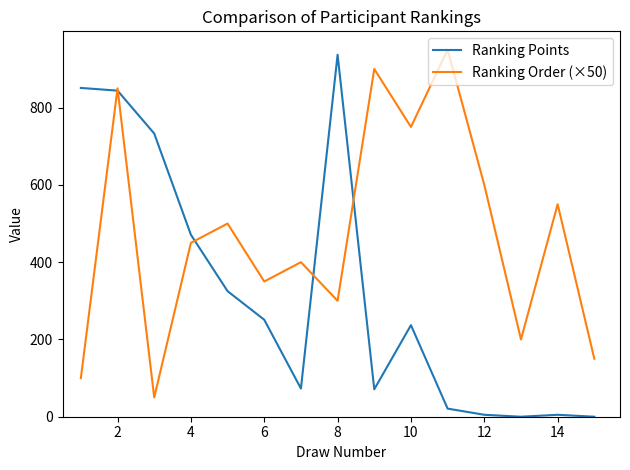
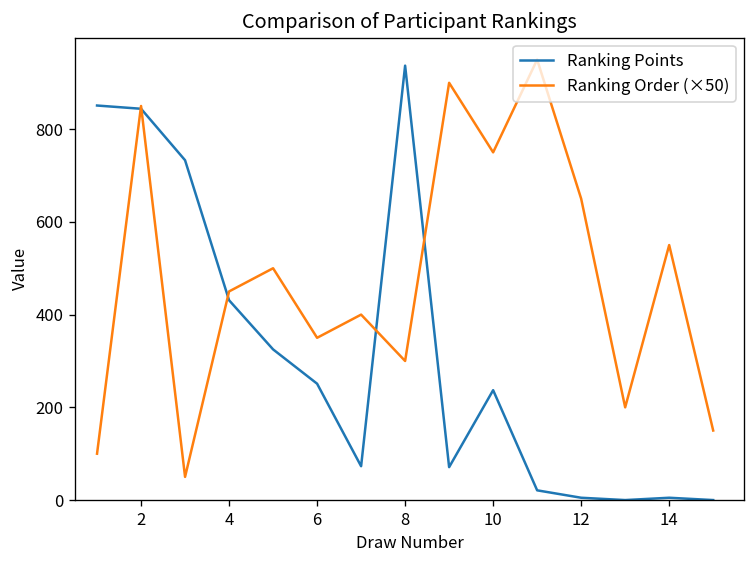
  {
    "Ranking Points": {
-     "4": 470,
+     "4": 430,
      "6": 250,
      "8": 940,
      "10": 240,
      "12": 10,
      "14": 10
    },
    "Ranking Order (×50)": {
      "4": 450,
      "6": 350,
      "8": 300,
      "10": 750,
-     "12": 600,
+     "12": 650,
      "14": 550
    }
  }
